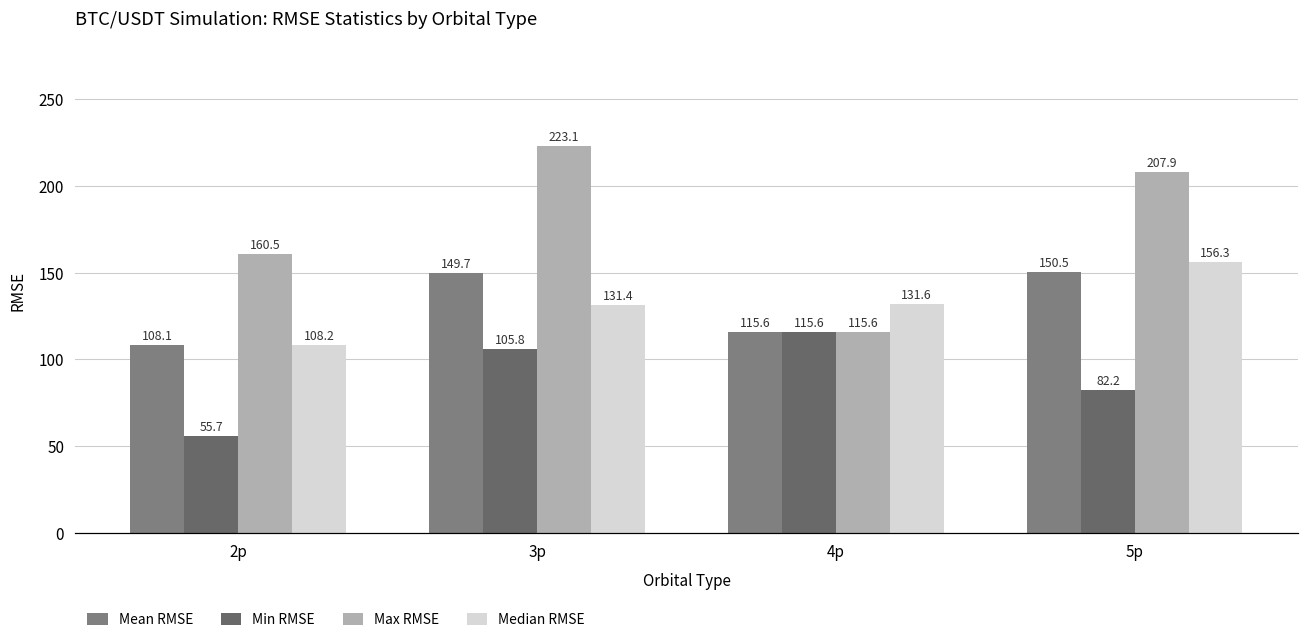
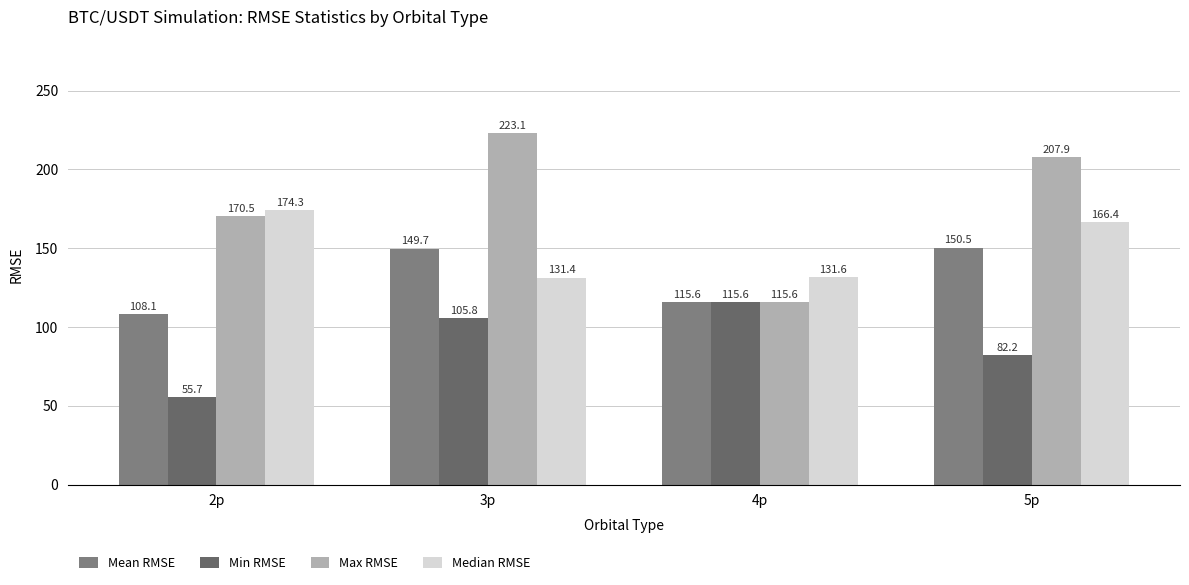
  {
    "Max RMSE": {
-     "2p": 160.5,
+     "2p": 170.5,
      "3p": 223.1,
      "4p": 115.6,
      "5p": 207.9
    },
    "Median RMSE": {
-     "2p": 108.2,
+     "2p": 174.3,
      "3p": 131.4,
      "4p": 131.6,
-     "5p": 156.3
+     "5p": 166.4
    }
  }
